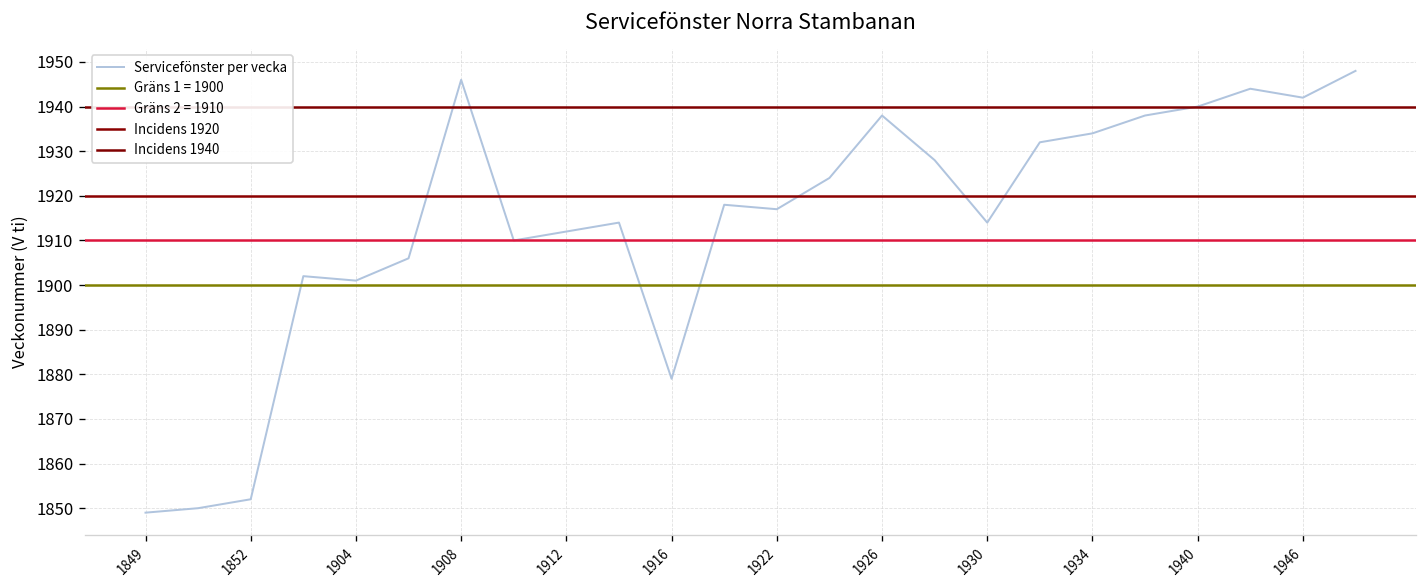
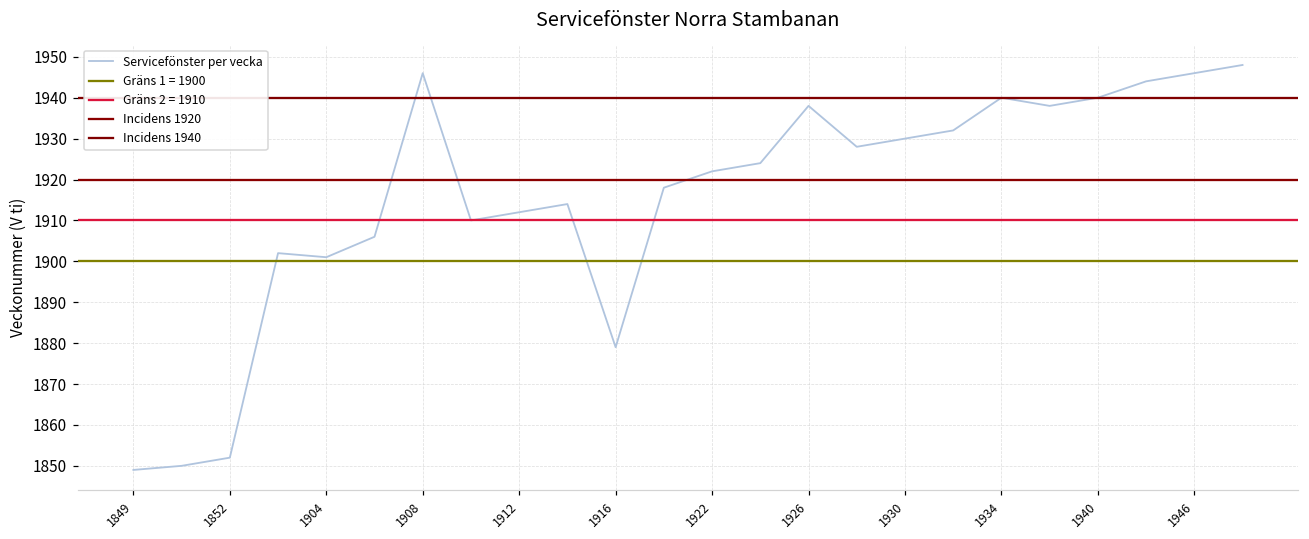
  {
    "1849": 1849,
    "1852": 1852,
    "1904": 1901,
    "1908": 1946,
    "1912": 1912,
    "1916": 1879,
-   "1922": 1917,
+   "1922": 1922,
    "1926": 1938,
-   "1930": 1914,
-   "1934": 1934,
+   "1930": 1930,
+   "1934": 1940,
    "1940": 1940,
-   "1946": 1942
+   "1946": 1946
  }
